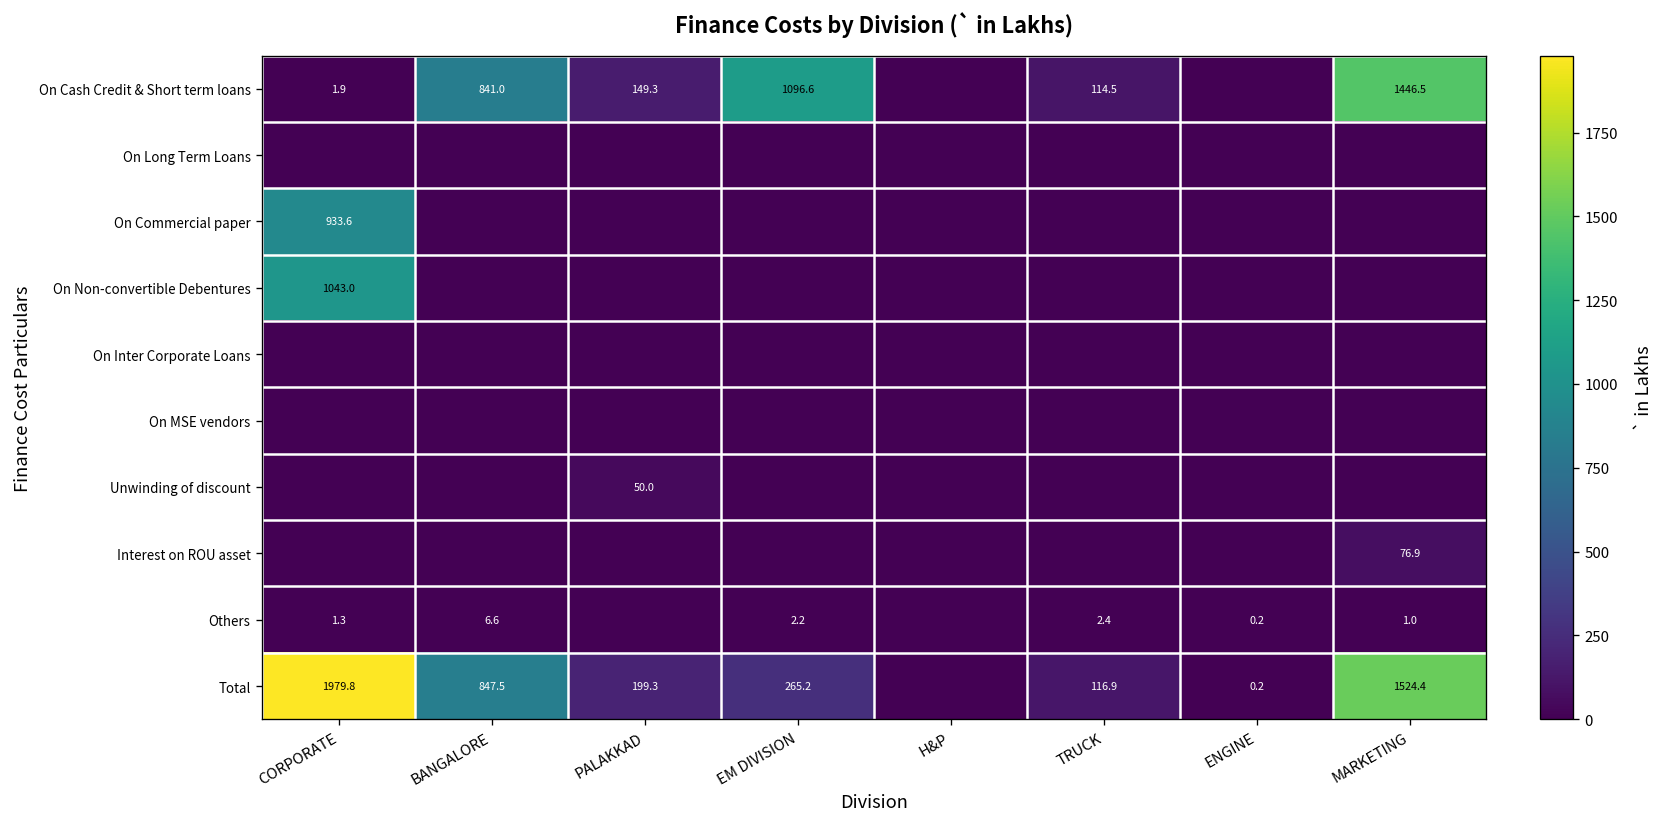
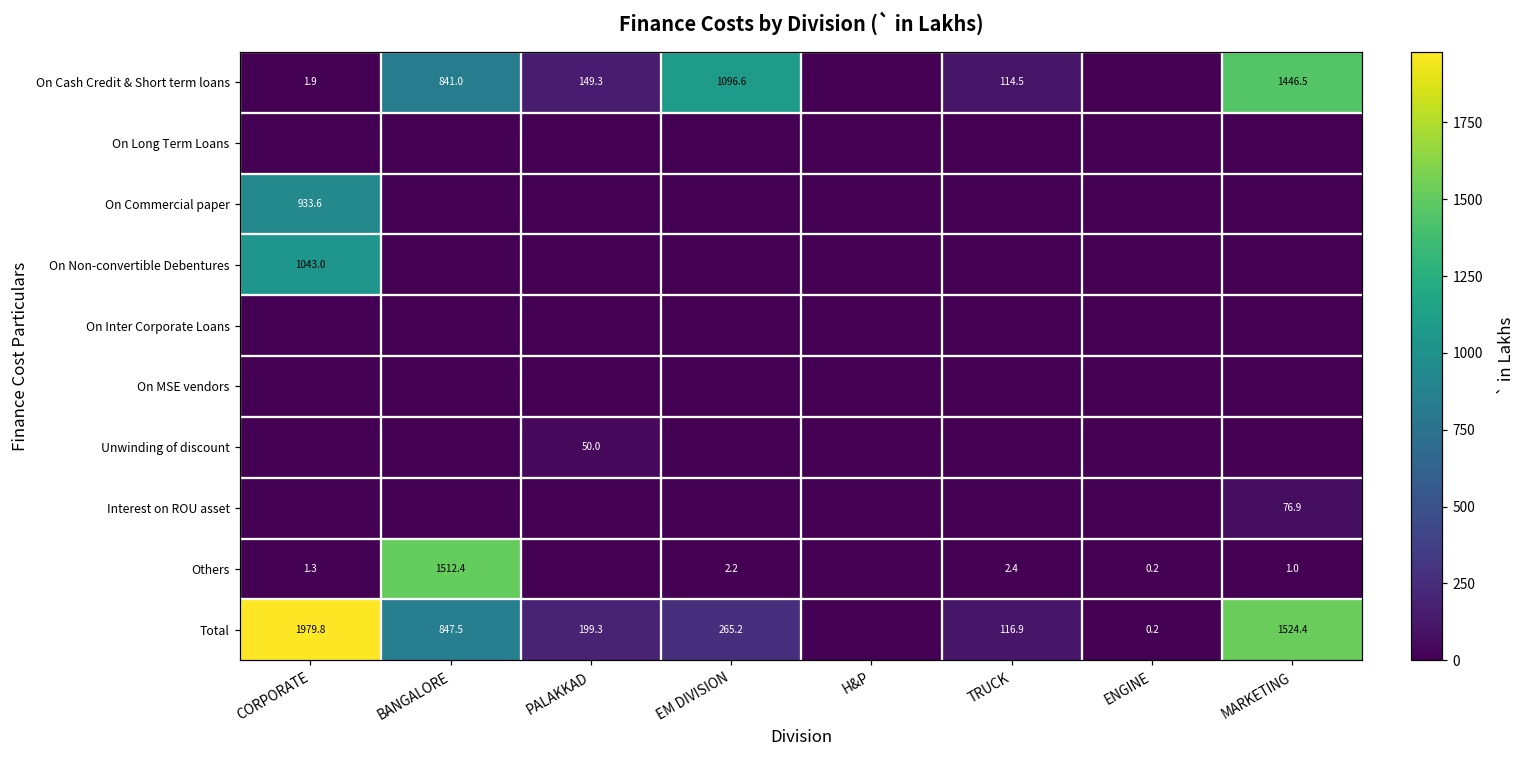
  {
    "On Cash Credit & Short term loans": {
      "CORPORATE": 1.9,
      "BANGALORE": 841.0,
      "PALAKKAD": 149.3,
      "EM DIVISION": 1096.6,
      "TRUCK": 114.5,
      "MARKETING": 1446.5
    },
    "On Commercial paper": {
      "CORPORATE": 933.6
    },
    "On Non-convertible Debentures": {
      "CORPORATE": 1043.0
    },
    "Unwinding of discount": {
      "PALAKKAD": 50.0
    },
    "Interest on ROU asset": {
      "MARKETING": 76.9
    },
    "Others": {
      "CORPORATE": 1.3,
-     "BANGALORE": 6.6,
+     "BANGALORE": 1512.4,
      "EM DIVISION": 2.2,
      "TRUCK": 2.4,
      "ENGINE": 0.2,
      "MARKETING": 1.0
    },
    "Total": {
      "CORPORATE": 1979.8,
      "BANGALORE": 847.5,
      "PALAKKAD": 199.3,
      "EM DIVISION": 265.2,
      "TRUCK": 116.9,
      "ENGINE": 0.2,
      "MARKETING": 1524.4
    }
  }
